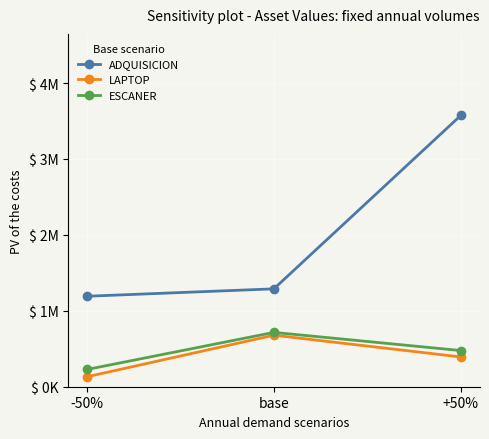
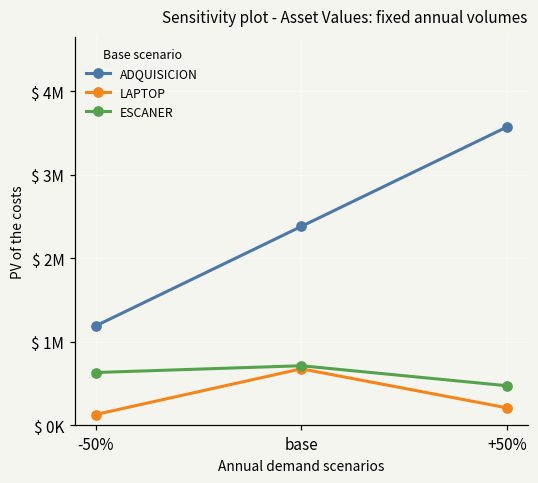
  {
    "ADQUISICION": {
      "-50%": "$ 1200000",
-     "base": "$ 1300000",
+     "base": "$ 2400000",
      "+50%": "$ 3600000"
    },
    "LAPTOP": {
      "-50%": "$ 100000",
      "base": "$ 700000",
-     "+50%": "$ 400000"
+     "+50%": "$ 200000"
    },
    "ESCANER": {
-     "-50%": "$ 200000",
+     "-50%": "$ 600000",
      "base": "$ 700000",
      "+50%": "$ 500000"
    }
  }
